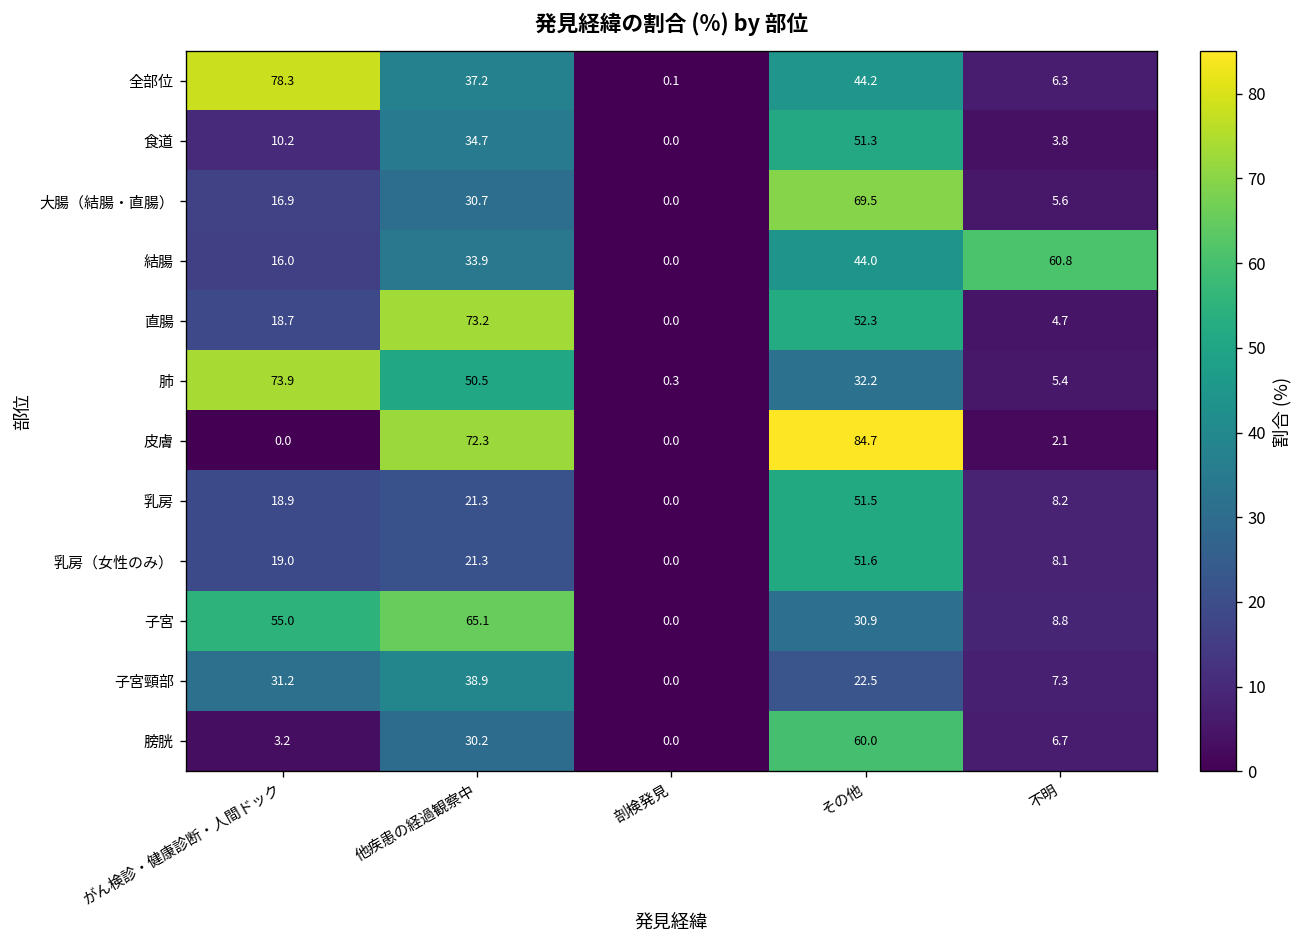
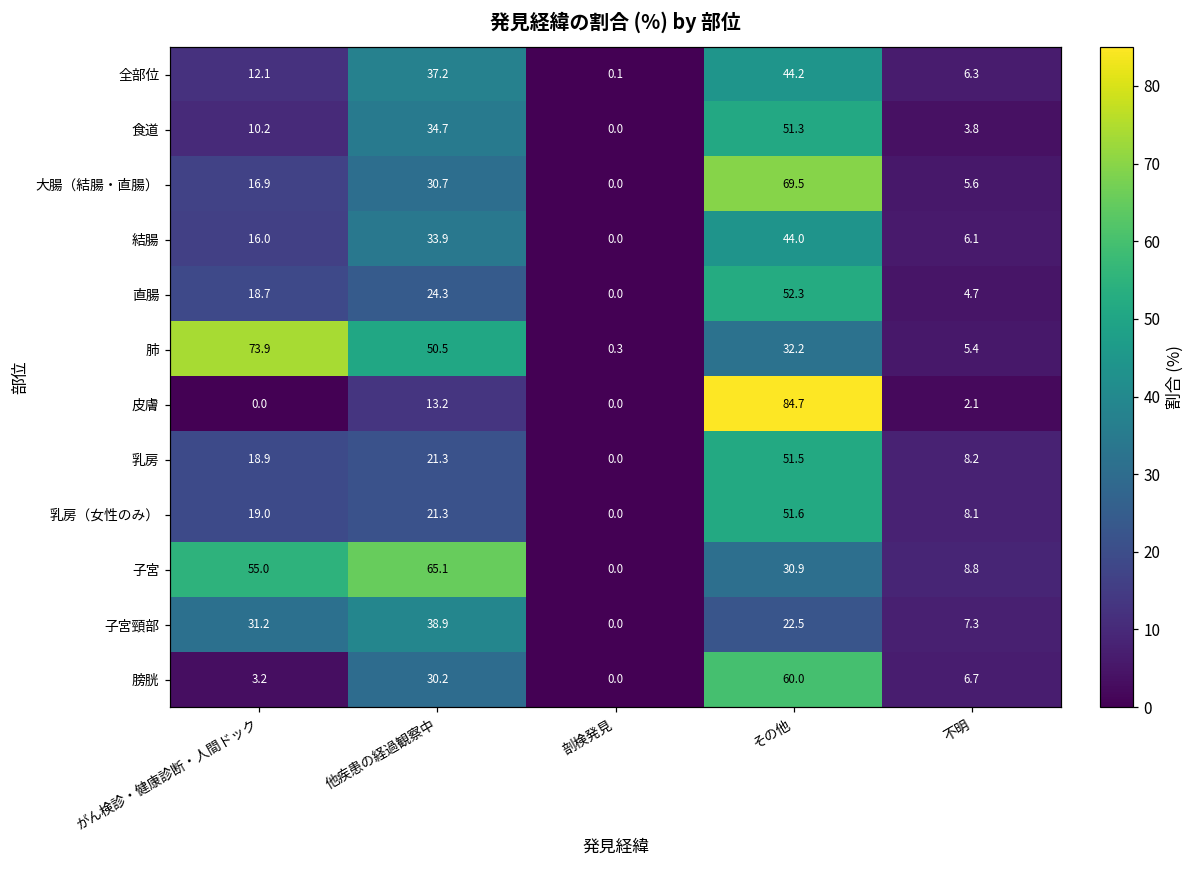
  {
    "全部位": {
-     "がん検診・健康診断・人間ドック": 78.3,
+     "がん検診・健康診断・人間ドック": 12.1,
      "他疾患の経過観察中": 37.2,
      "剖検発見": 0.1,
      "その他": 44.2,
      "不明": 6.3
    },
    "食道": {
      "がん検診・健康診断・人間ドック": 10.2,
      "他疾患の経過観察中": 34.7,
      "剖検発見": 0.0,
      "その他": 51.3,
      "不明": 3.8
    },
    "大腸（結腸・直腸）": {
      "がん検診・健康診断・人間ドック": 16.9,
      "他疾患の経過観察中": 30.7,
      "剖検発見": 0.0,
      "その他": 69.5,
      "不明": 5.6
    },
    "結腸": {
      "がん検診・健康診断・人間ドック": 16.0,
      "他疾患の経過観察中": 33.9,
      "剖検発見": 0.0,
      "その他": 44.0,
-     "不明": 60.8
+     "不明": 6.1
    },
    "直腸": {
      "がん検診・健康診断・人間ドック": 18.7,
-     "他疾患の経過観察中": 73.2,
+     "他疾患の経過観察中": 24.3,
      "剖検発見": 0.0,
      "その他": 52.3,
      "不明": 4.7
    },
    "肺": {
      "がん検診・健康診断・人間ドック": 73.9,
      "他疾患の経過観察中": 50.5,
      "剖検発見": 0.3,
      "その他": 32.2,
      "不明": 5.4
    },
    "皮膚": {
      "がん検診・健康診断・人間ドック": 0.0,
-     "他疾患の経過観察中": 72.3,
+     "他疾患の経過観察中": 13.2,
      "剖検発見": 0.0,
      "その他": 84.7,
      "不明": 2.1
    },
    "乳房": {
      "がん検診・健康診断・人間ドック": 18.9,
      "他疾患の経過観察中": 21.3,
      "剖検発見": 0.0,
      "その他": 51.5,
      "不明": 8.2
    },
    "乳房（女性のみ）": {
      "がん検診・健康診断・人間ドック": 19.0,
      "他疾患の経過観察中": 21.3,
      "剖検発見": 0.0,
      "その他": 51.6,
      "不明": 8.1
    },
    "子宮": {
      "がん検診・健康診断・人間ドック": 55.0,
      "他疾患の経過観察中": 65.1,
      "剖検発見": 0.0,
      "その他": 30.9,
      "不明": 8.8
    },
    "子宮頸部": {
      "がん検診・健康診断・人間ドック": 31.2,
      "他疾患の経過観察中": 38.9,
      "剖検発見": 0.0,
      "その他": 22.5,
      "不明": 7.3
    },
    "膀胱": {
      "がん検診・健康診断・人間ドック": 3.2,
      "他疾患の経過観察中": 30.2,
      "剖検発見": 0.0,
      "その他": 60.0,
      "不明": 6.7
    }
  }
